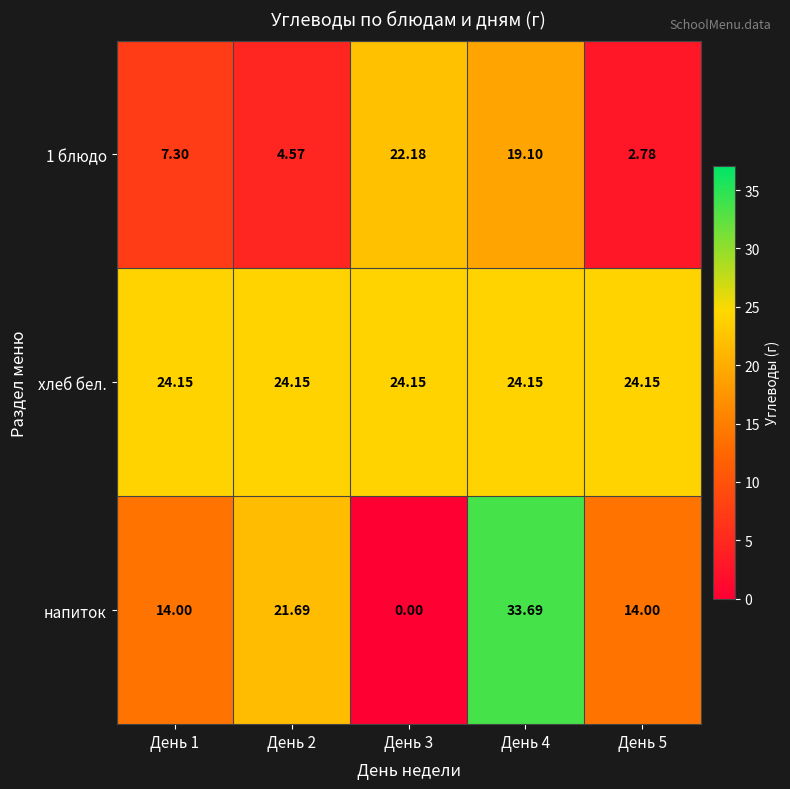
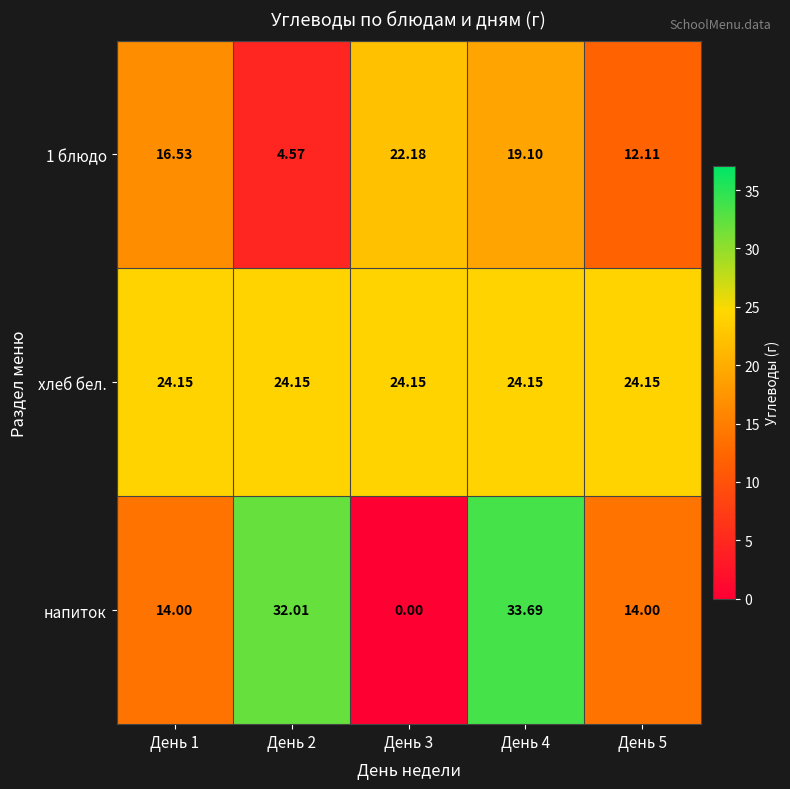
  {
    "1 блюдо": {
-     "День 1": 7.30,
+     "День 1": 16.53,
      "День 2": 4.57,
      "День 3": 22.18,
      "День 4": 19.10,
-     "День 5": 2.78
+     "День 5": 12.11
    },
    "хлеб бел.": {
      "День 1": 24.15,
      "День 2": 24.15,
      "День 3": 24.15,
      "День 4": 24.15,
      "День 5": 24.15
    },
    "напиток": {
      "День 1": 14.00,
-     "День 2": 21.69,
+     "День 2": 32.01,
      "День 3": 0.00,
      "День 4": 33.69,
      "День 5": 14.00
    }
  }
